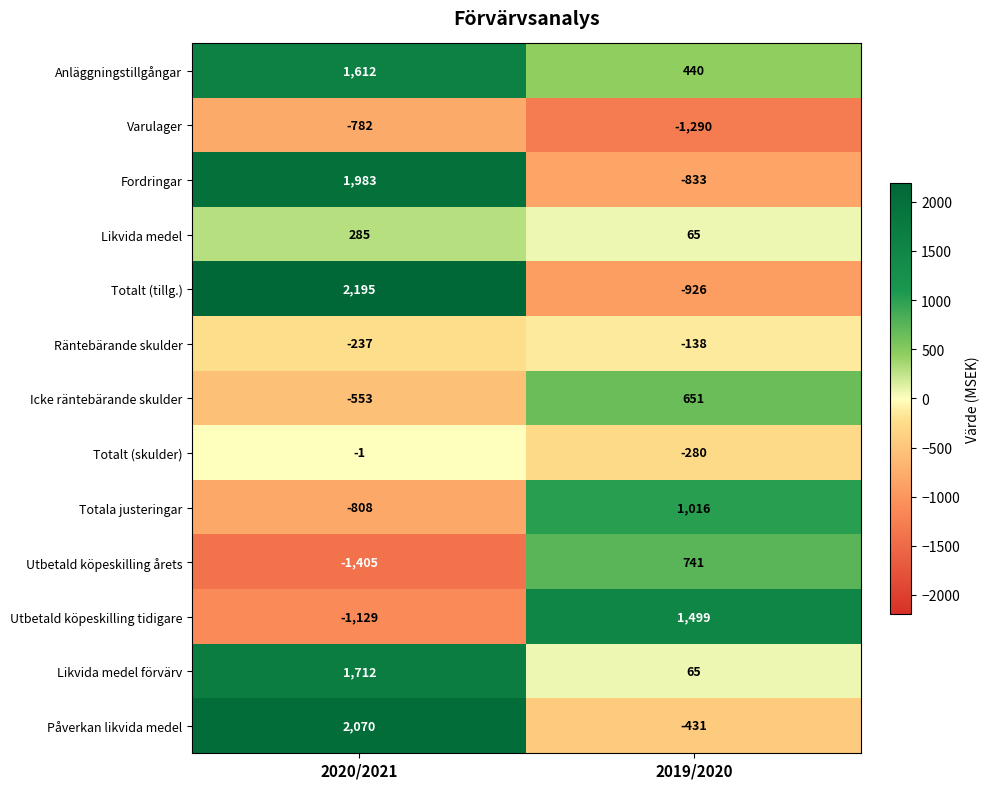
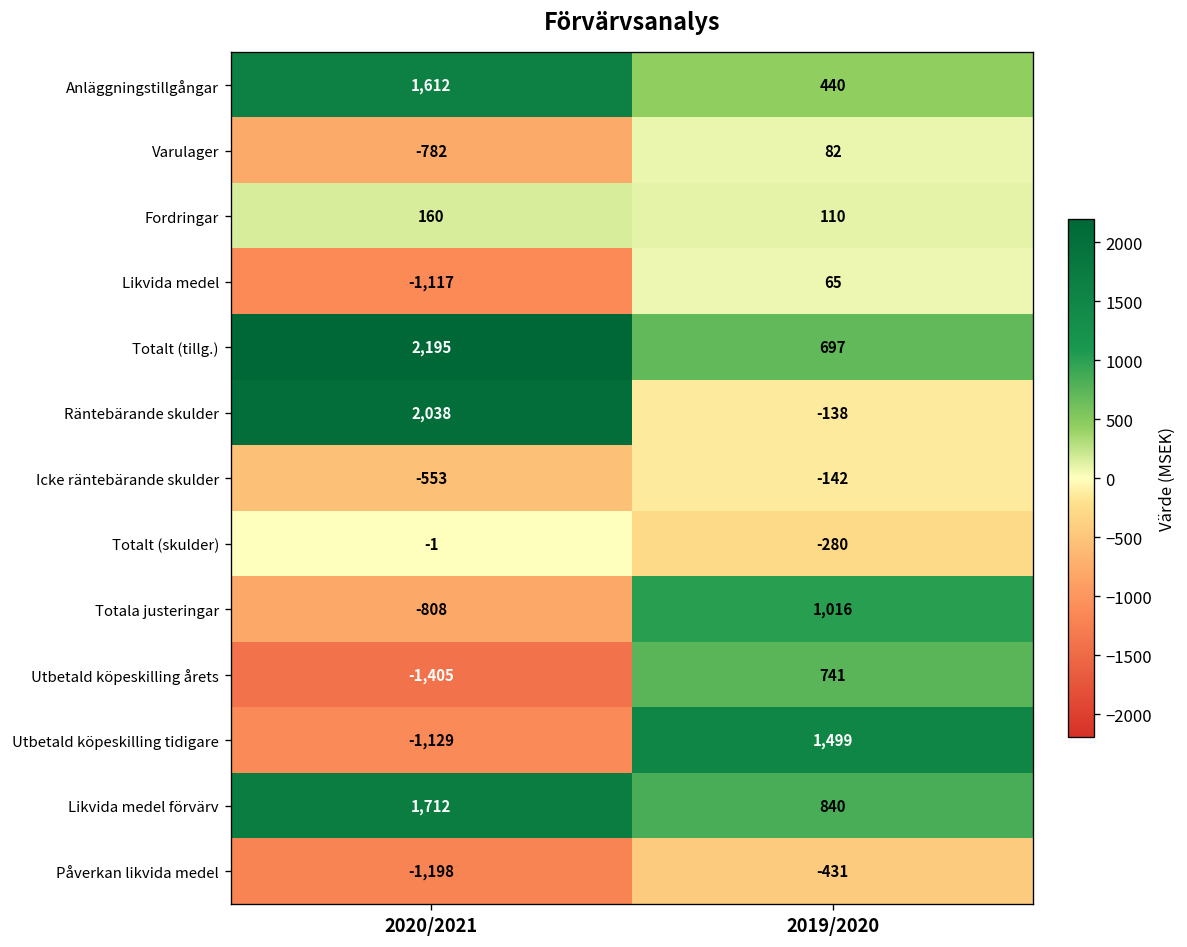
  {
    "Anläggningstillgångar": {
      "2020/2021": "1,612",
      "2019/2020": "440"
    },
    "Varulager": {
      "2020/2021": "-782",
-     "2019/2020": "-1,290"
+     "2019/2020": "82"
    },
    "Fordringar": {
-     "2020/2021": "1,983",
-     "2019/2020": "-833"
+     "2020/2021": "160",
+     "2019/2020": "110"
    },
    "Likvida medel": {
-     "2020/2021": "285",
+     "2020/2021": "-1,117",
      "2019/2020": "65"
    },
    "Totalt (tillg.)": {
      "2020/2021": "2,195",
-     "2019/2020": "-926"
+     "2019/2020": "697"
    },
    "Räntebärande skulder": {
-     "2020/2021": "-237",
+     "2020/2021": "2,038",
      "2019/2020": "-138"
    },
    "Icke räntebärande skulder": {
      "2020/2021": "-553",
-     "2019/2020": "651"
+     "2019/2020": "-142"
    },
    "Totalt (skulder)": {
      "2020/2021": "-1",
      "2019/2020": "-280"
    },
    "Totala justeringar": {
      "2020/2021": "-808",
      "2019/2020": "1,016"
    },
    "Utbetald köpeskilling årets": {
      "2020/2021": "-1,405",
      "2019/2020": "741"
    },
    "Utbetald köpeskilling tidigare": {
      "2020/2021": "-1,129",
      "2019/2020": "1,499"
    },
    "Likvida medel förvärv": {
      "2020/2021": "1,712",
-     "2019/2020": "65"
+     "2019/2020": "840"
    },
    "Påverkan likvida medel": {
-     "2020/2021": "2,070",
+     "2020/2021": "-1,198",
      "2019/2020": "-431"
    }
  }
